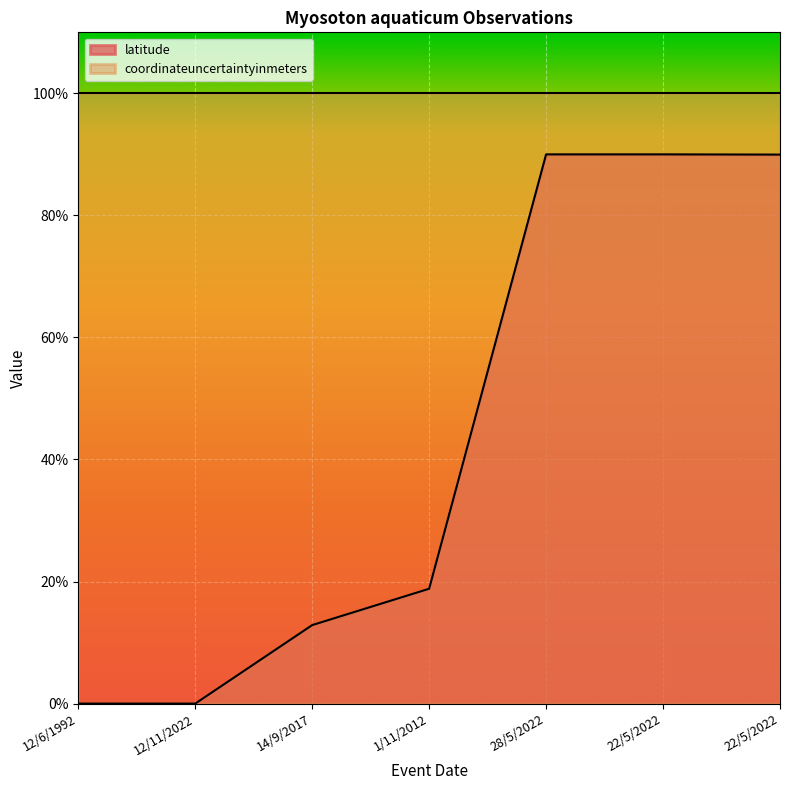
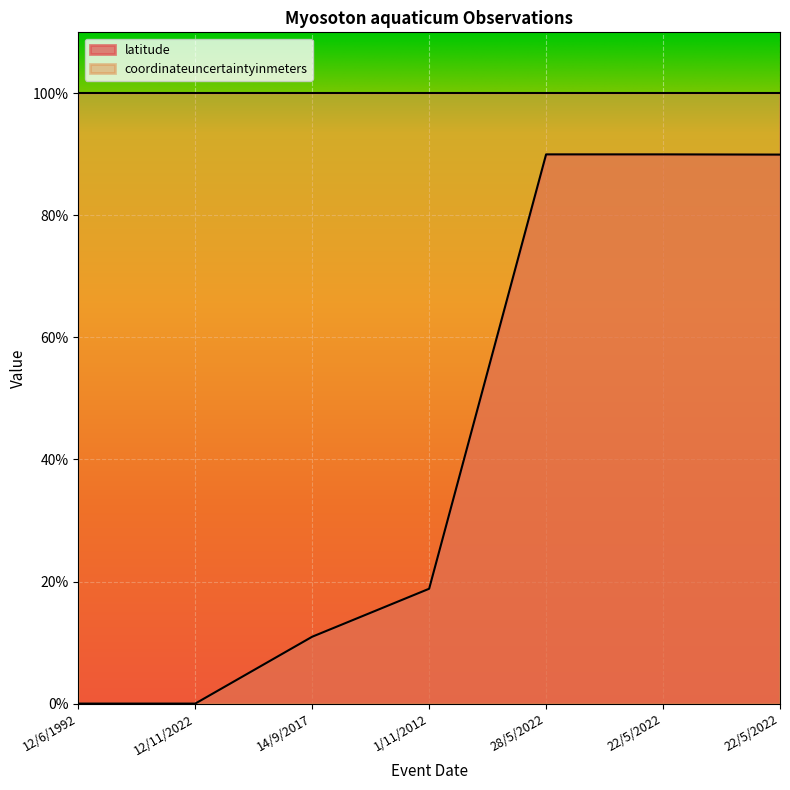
  {
    "latitude": {
      "12/6/1992": "0%",
      "12/11/2022": "0%",
-     "14/9/2017": "13%",
+     "14/9/2017": "11%",
      "1/11/2012": "19%",
      "28/5/2022": "90%"
    },
    "coordinateuncertaintyinmeters": {
      "12/6/1992": "100%",
      "12/11/2022": "100%",
      "14/9/2017": "100%",
      "1/11/2012": "100%",
      "28/5/2022": "100%"
    }
  }
